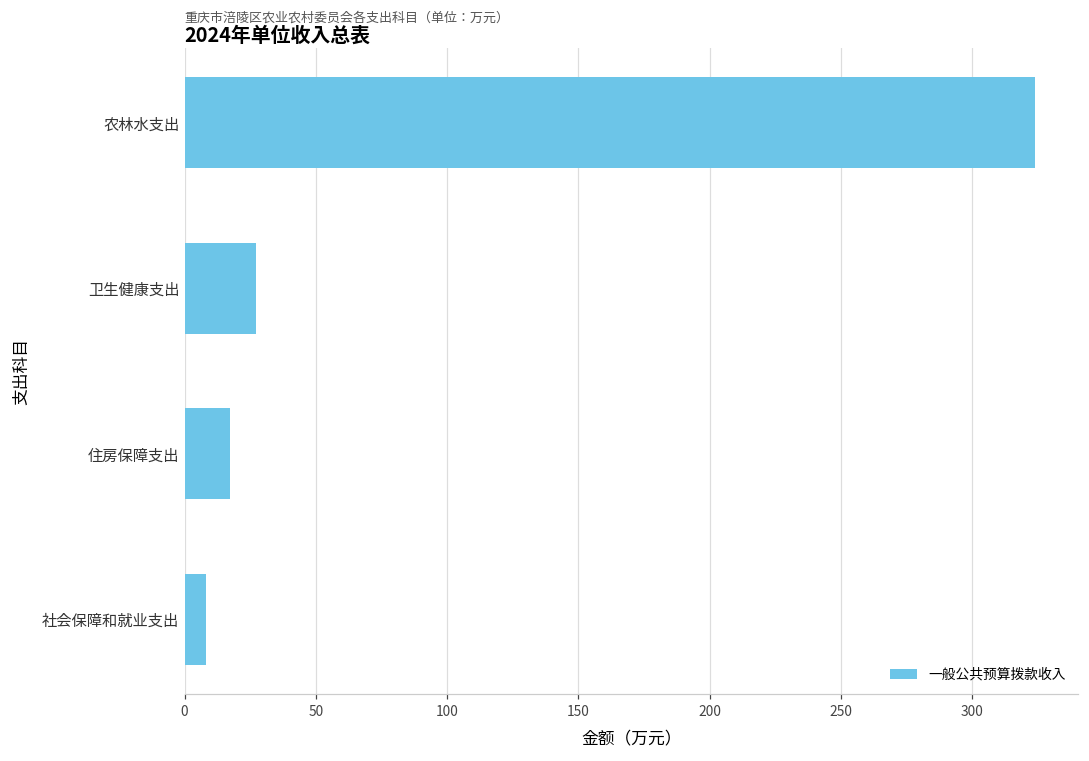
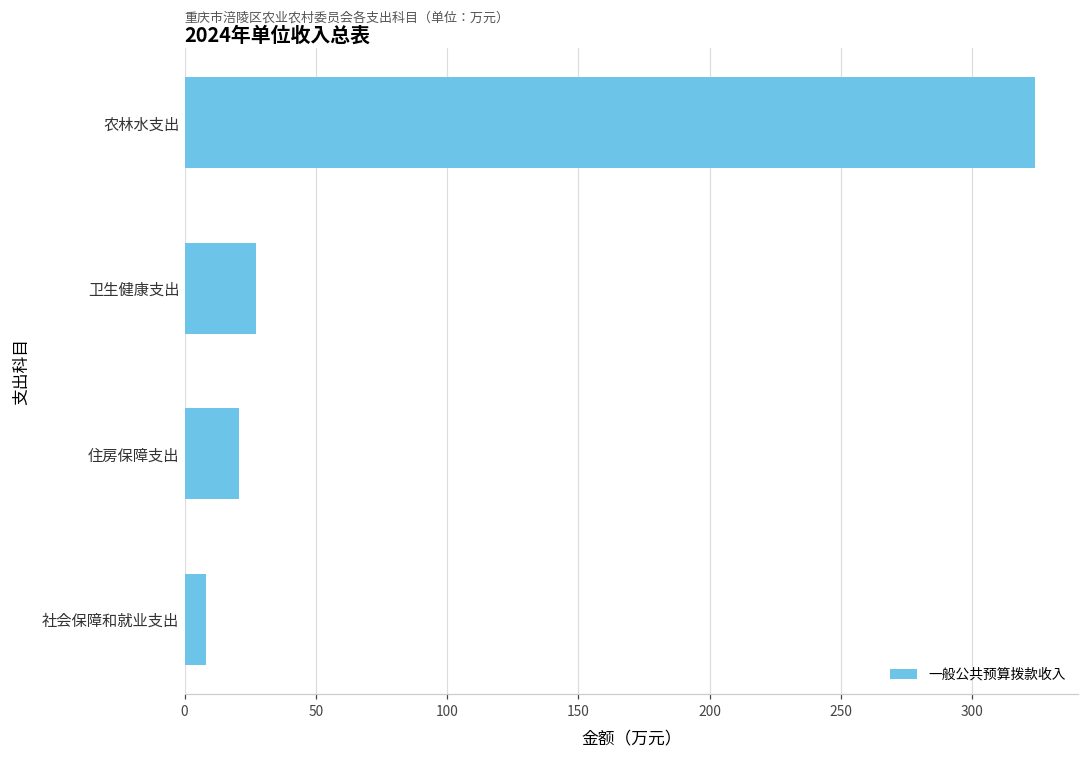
  {
    "农林水支出": 324,
    "卫生健康支出": 27,
-   "住房保障支出": 17,
+   "住房保障支出": 21,
    "社会保障和就业支出": 8
  }
